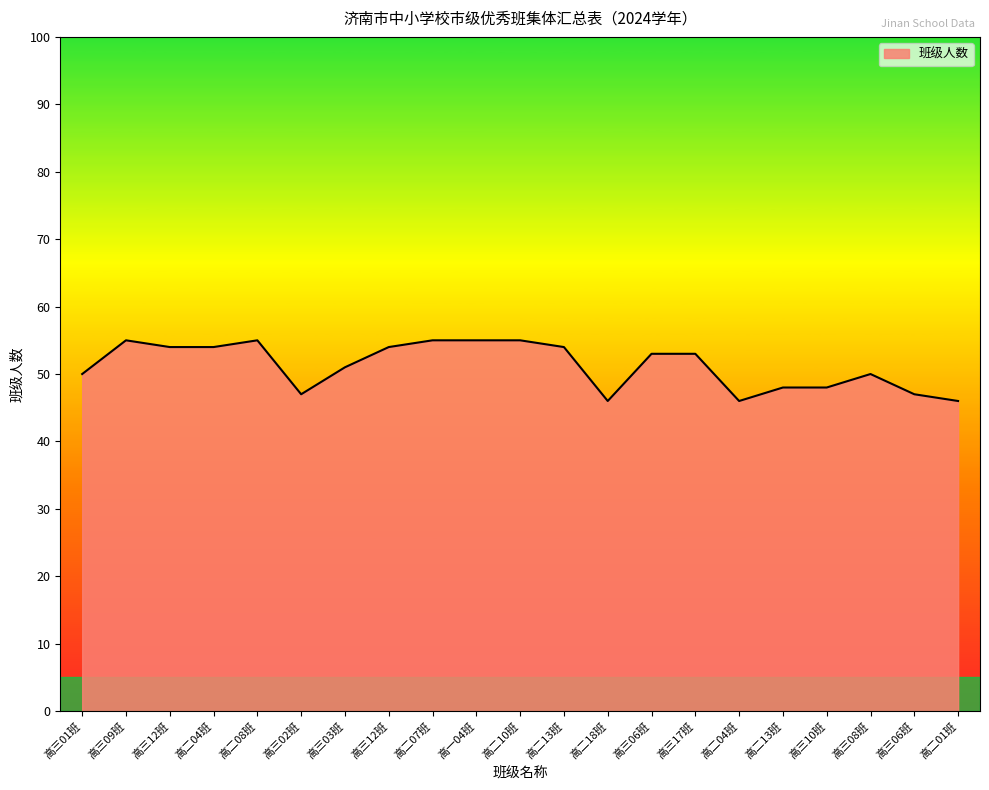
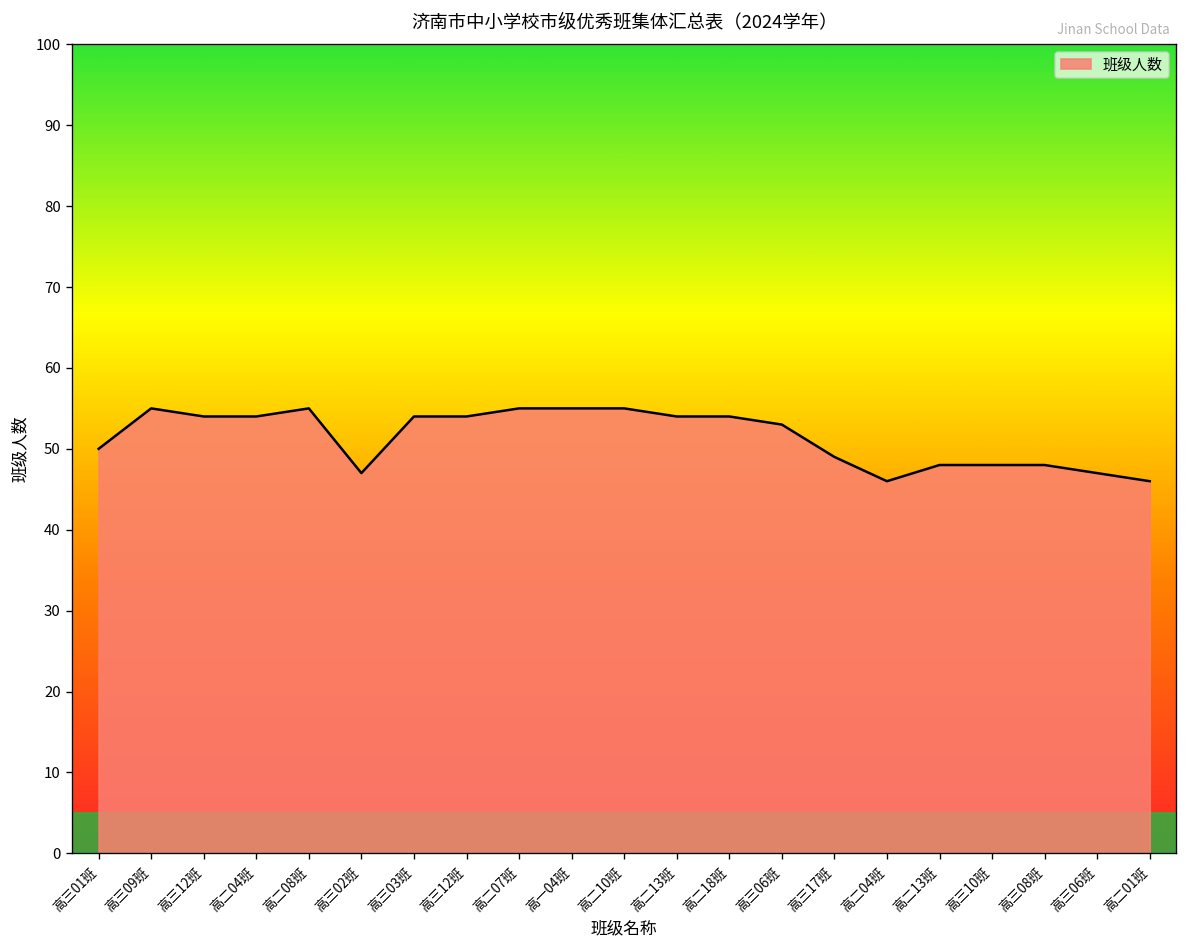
  {
    "高三01班": 50,
    "高三09班": 55,
    "高二08班": 55,
    "高三02班": 47,
-   "高三03班": 51,
+   "高三03班": 54,
    "高二07班": 55,
    "高一04班": 55,
    "高二10班": 55,
-   "高二18班": 46,
-   "高三17班": 53,
+   "高二18班": 54,
+   "高三17班": 49,
    "高三10班": 48,
-   "高三08班": 50,
+   "高三08班": 48,
    "高二01班": 46
  }
